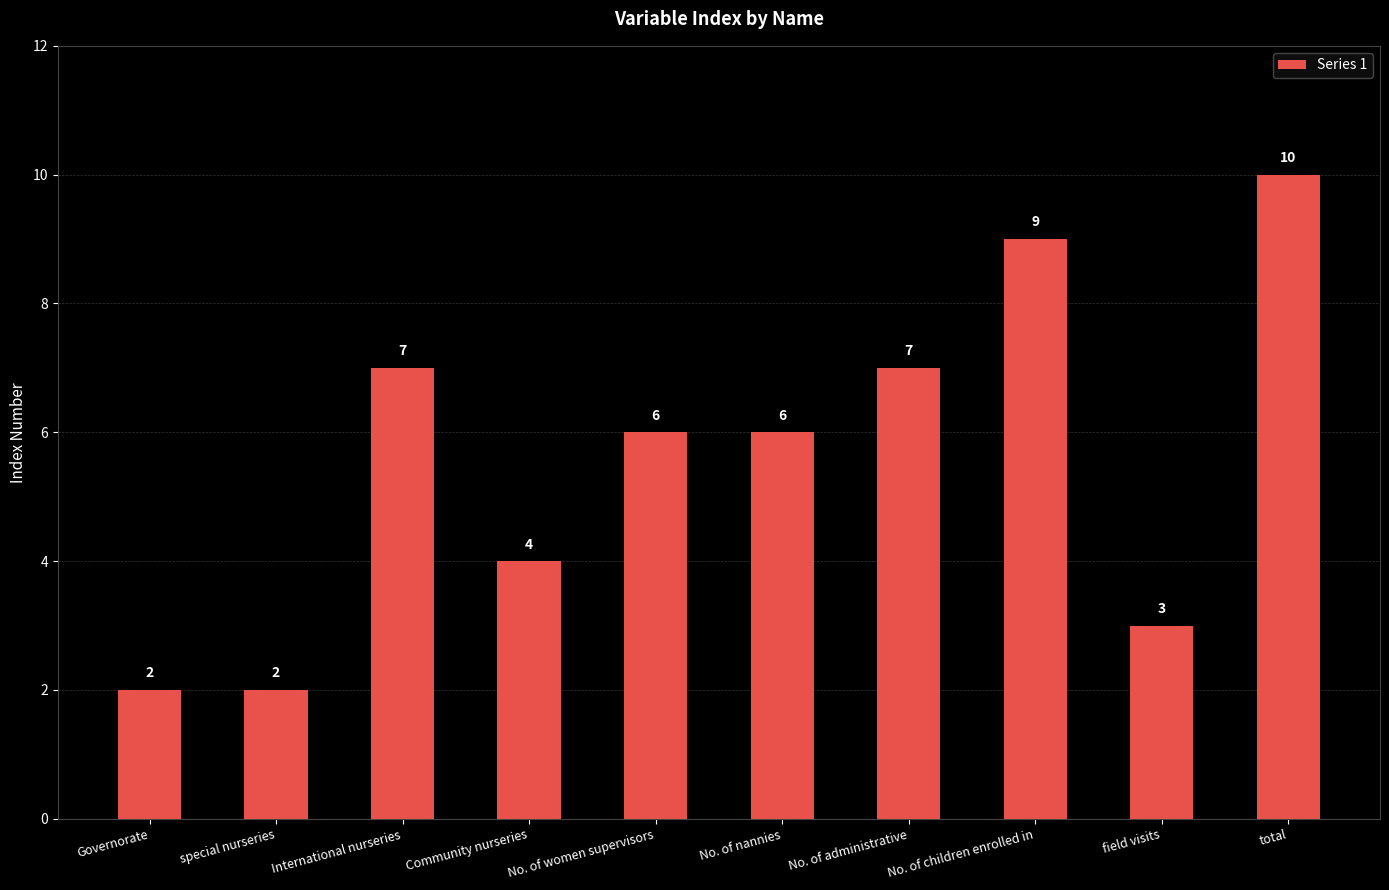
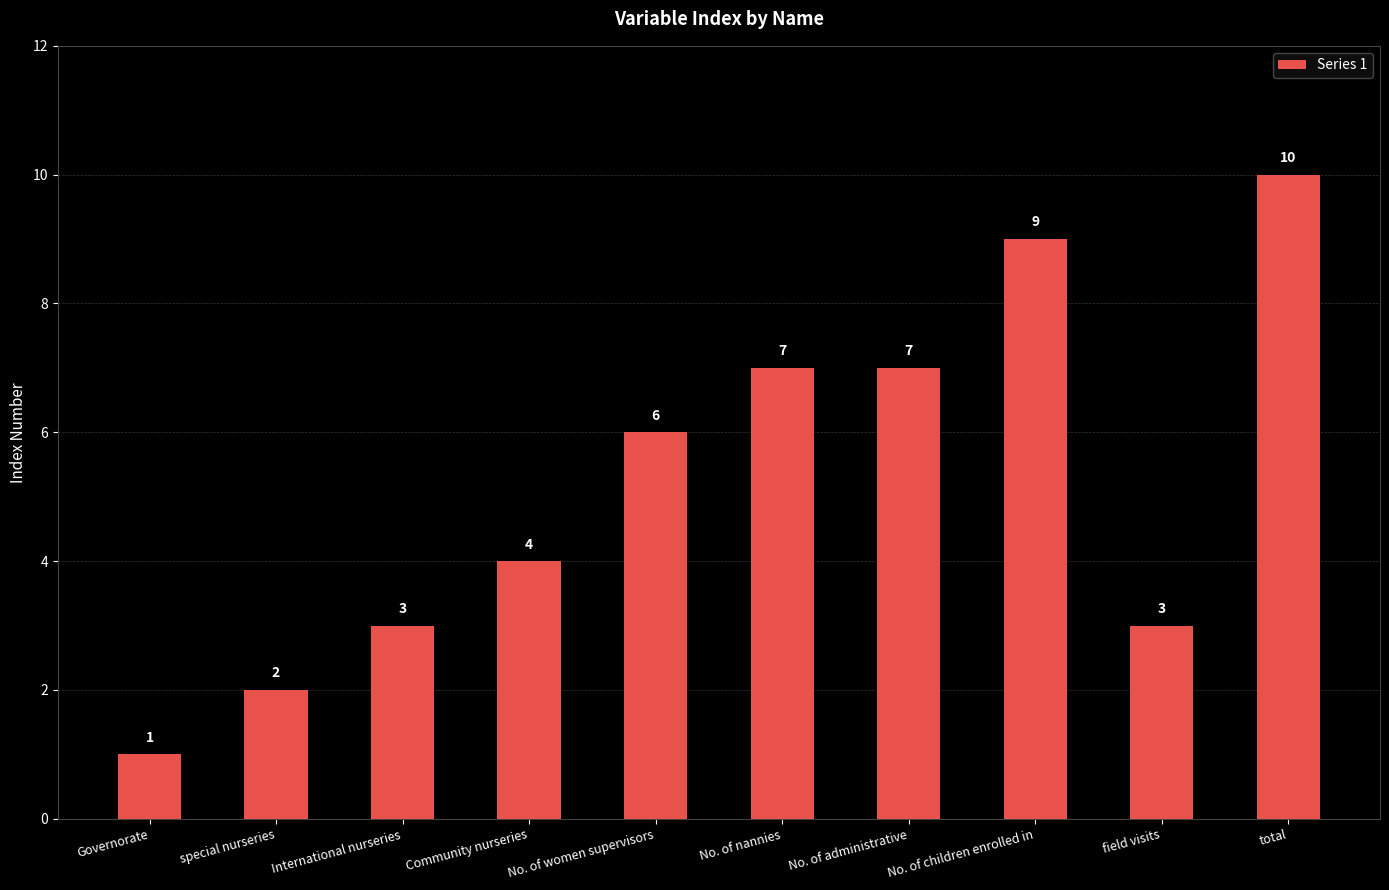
  {
-   "Governorate": 2,
+   "Governorate": 1,
    "special nurseries": 2,
-   "International nurseries": 7,
+   "International nurseries": 3,
    "Community nurseries": 4,
    "No. of women supervisors": 6,
-   "No. of nannies": 6,
+   "No. of nannies": 7,
    "No. of administrative": 7,
    "No. of children enrolled in": 9,
    "field visits": 3,
    "total": 10
  }
